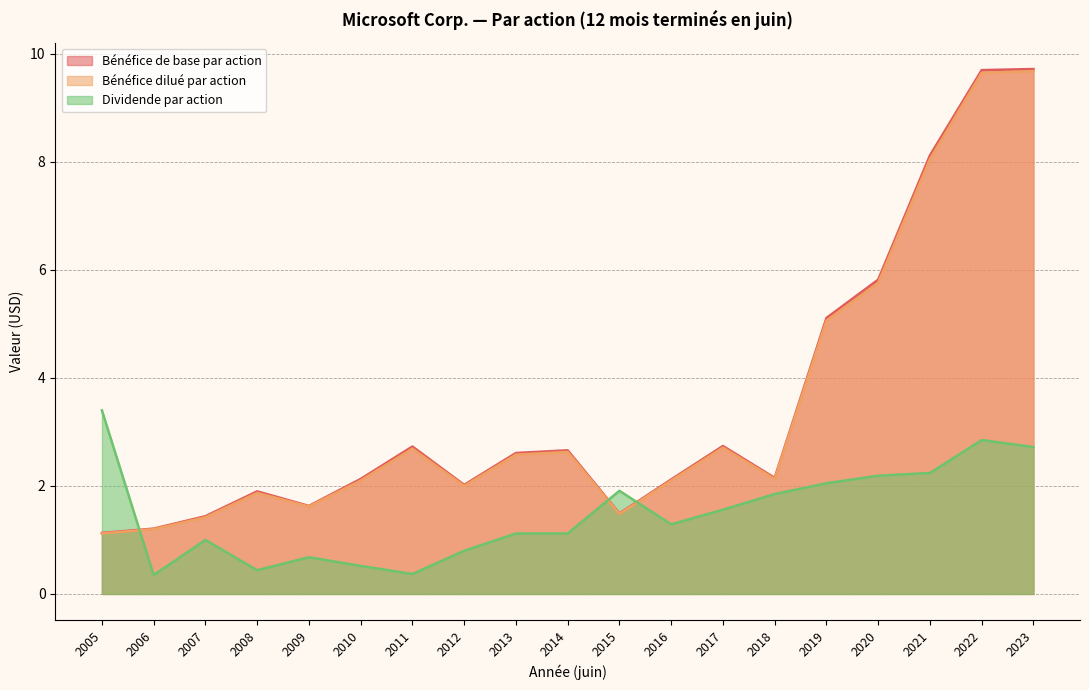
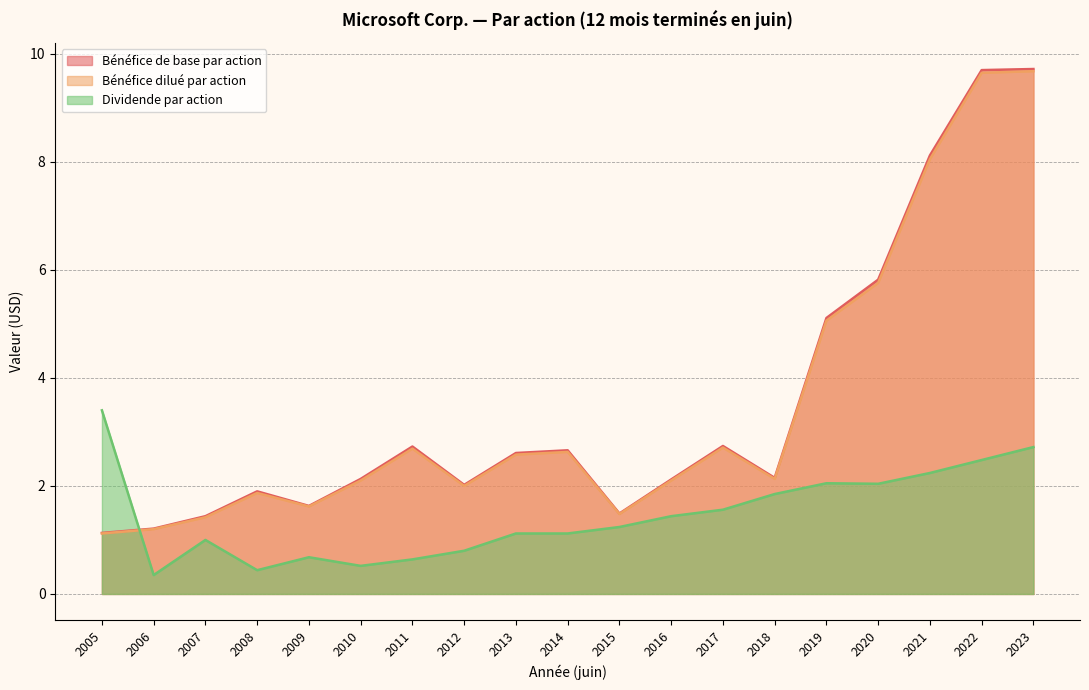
  {
    "Dividende par action": {
      "2005": 3.4,
      "2006": 0.4,
      "2007": 1.0,
      "2008": 0.4,
      "2009": 0.7,
      "2010": 0.5,
-     "2011": 0.4,
+     "2011": 0.6,
      "2012": 0.8,
      "2013": 1.1,
      "2014": 1.1,
-     "2015": 1.9,
-     "2016": 1.3,
+     "2015": 1.2,
+     "2016": 1.4,
      "2017": 1.6,
      "2018": 1.9,
      "2019": 2.1,
-     "2020": 2.2,
+     "2020": 2.0,
      "2021": 2.2,
-     "2022": 2.9,
+     "2022": 2.5,
      "2023": 2.7
    }
  }
